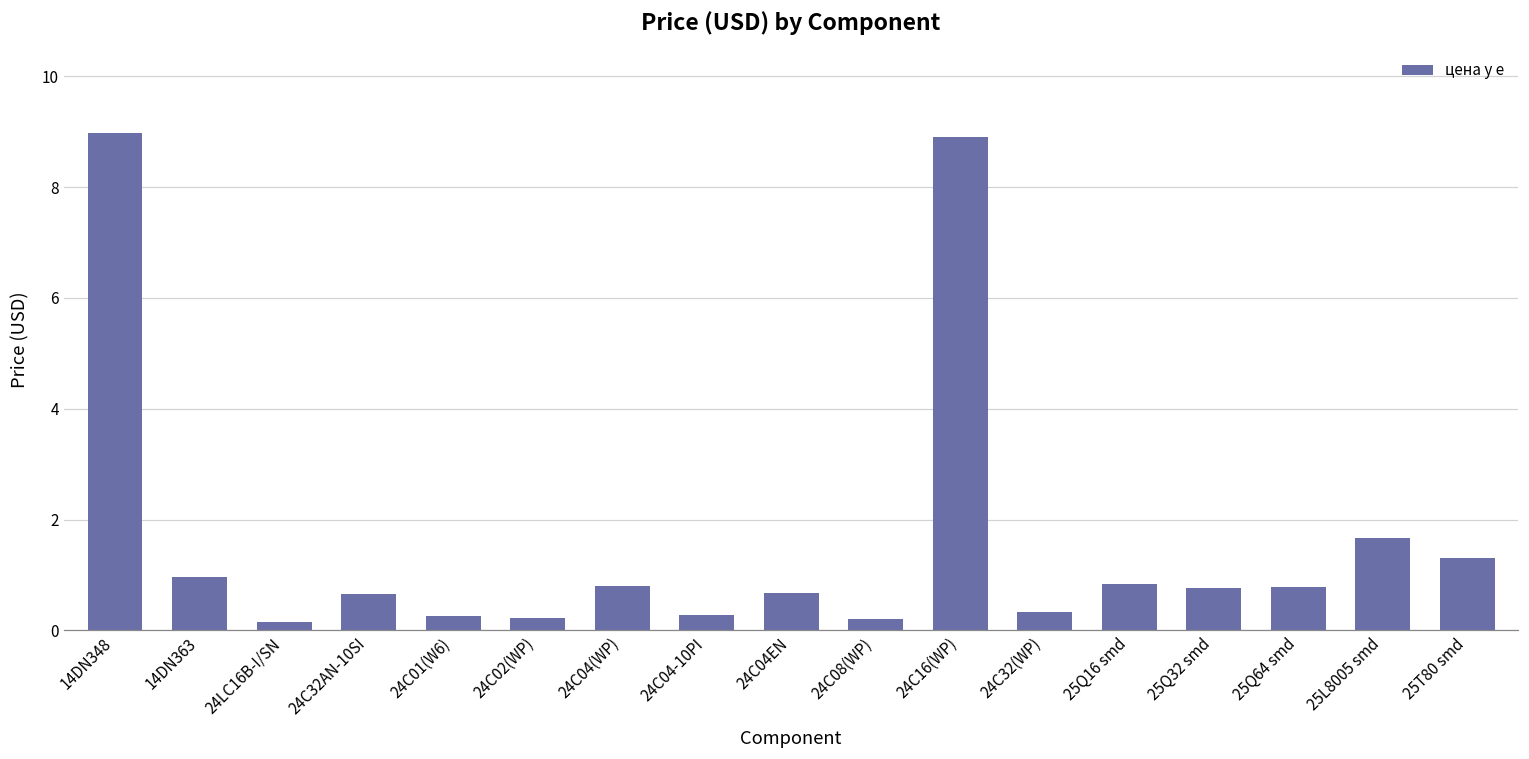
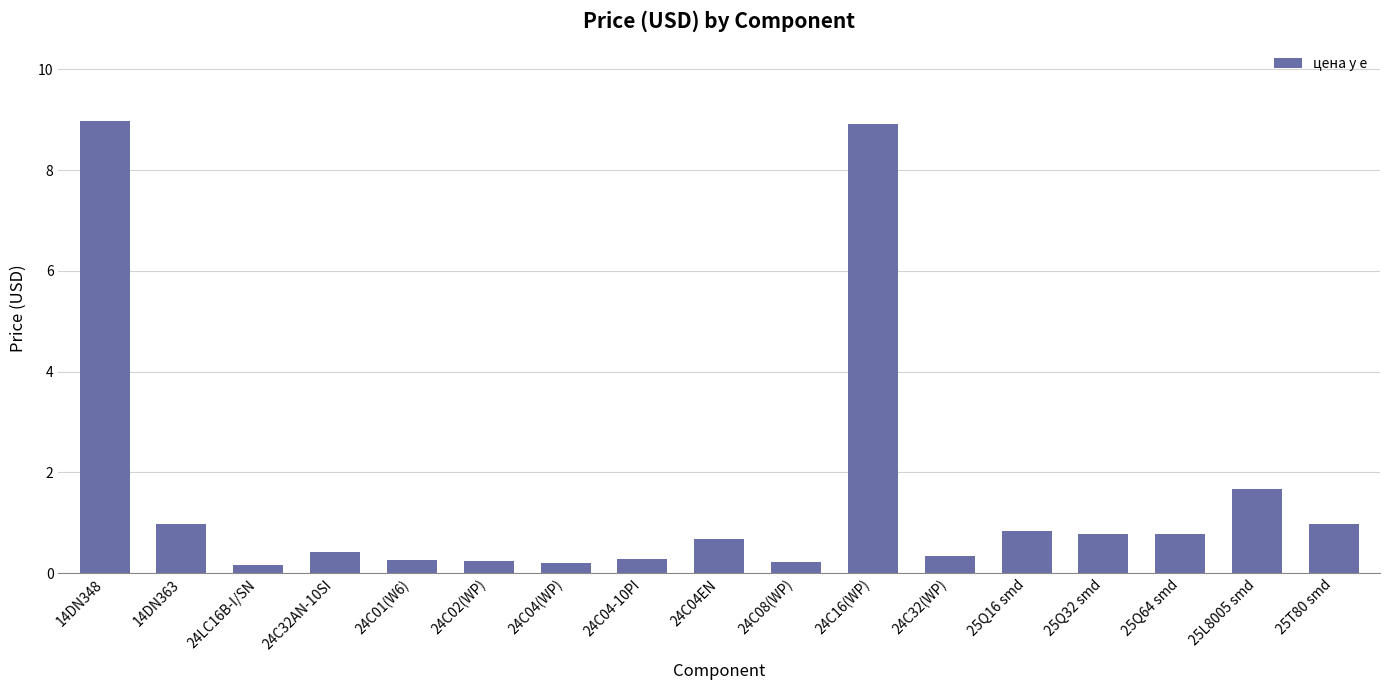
  {
    "14DN348": 9.0,
    "14DN363": 1.0,
    "24LC16B-I/SN": 0.2,
-   "24C32AN-10SI": 0.7,
+   "24C32AN-10SI": 0.4,
    "24C01(W6)": 0.3,
    "24C02(WP)": 0.2,
-   "24C04(WP)": 0.8,
+   "24C04(WP)": 0.2,
    "24C04-10PI": 0.3,
    "24C04EN": 0.7,
    "24C08(WP)": 0.2,
    "24C16(WP)": 8.9,
    "24C32(WP)": 0.3,
    "25Q16 smd": 0.8,
    "25Q32 smd": 0.8,
    "25Q64 smd": 0.8,
    "25L8005 smd": 1.7,
-   "25T80 smd": 1.3
+   "25T80 smd": 1.0
  }
